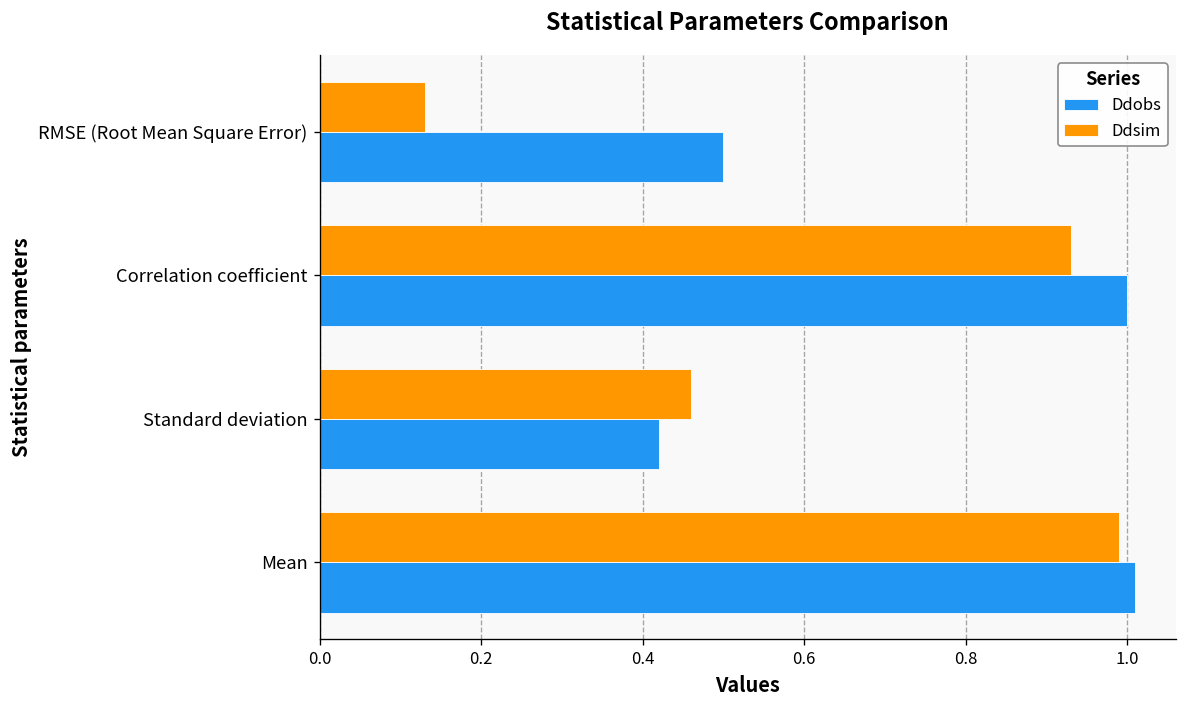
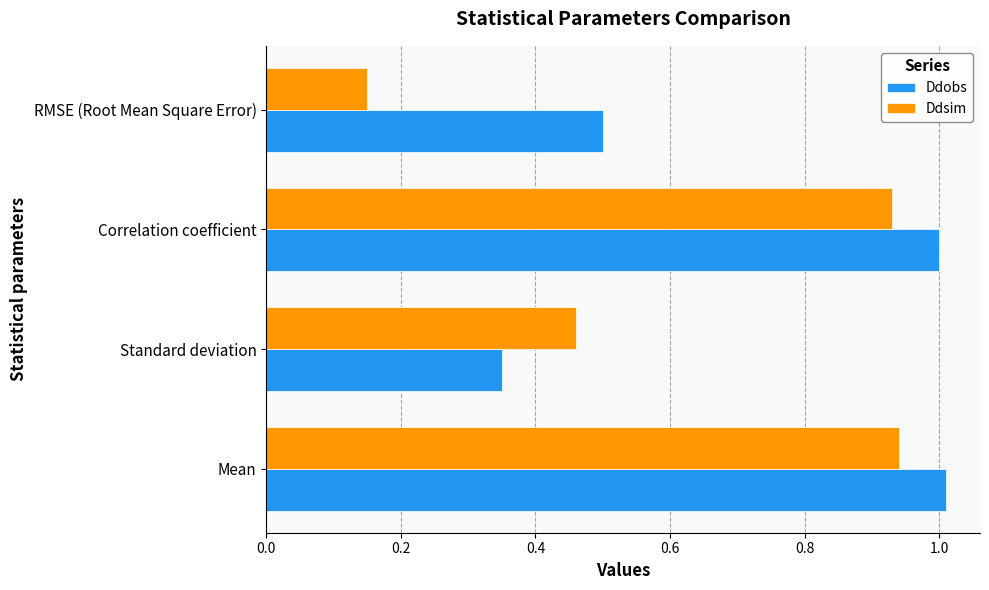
  {
    "Ddobs": {
      "RMSE (Root Mean Square Error)": 0.50,
      "Correlation coefficient": 1.00,
-     "Standard deviation": 0.42,
+     "Standard deviation": 0.35,
      "Mean": 1.01
    },
    "Ddsim": {
-     "RMSE (Root Mean Square Error)": 0.13,
+     "RMSE (Root Mean Square Error)": 0.15,
      "Correlation coefficient": 0.93,
      "Standard deviation": 0.46,
-     "Mean": 0.99
+     "Mean": 0.94
    }
  }
